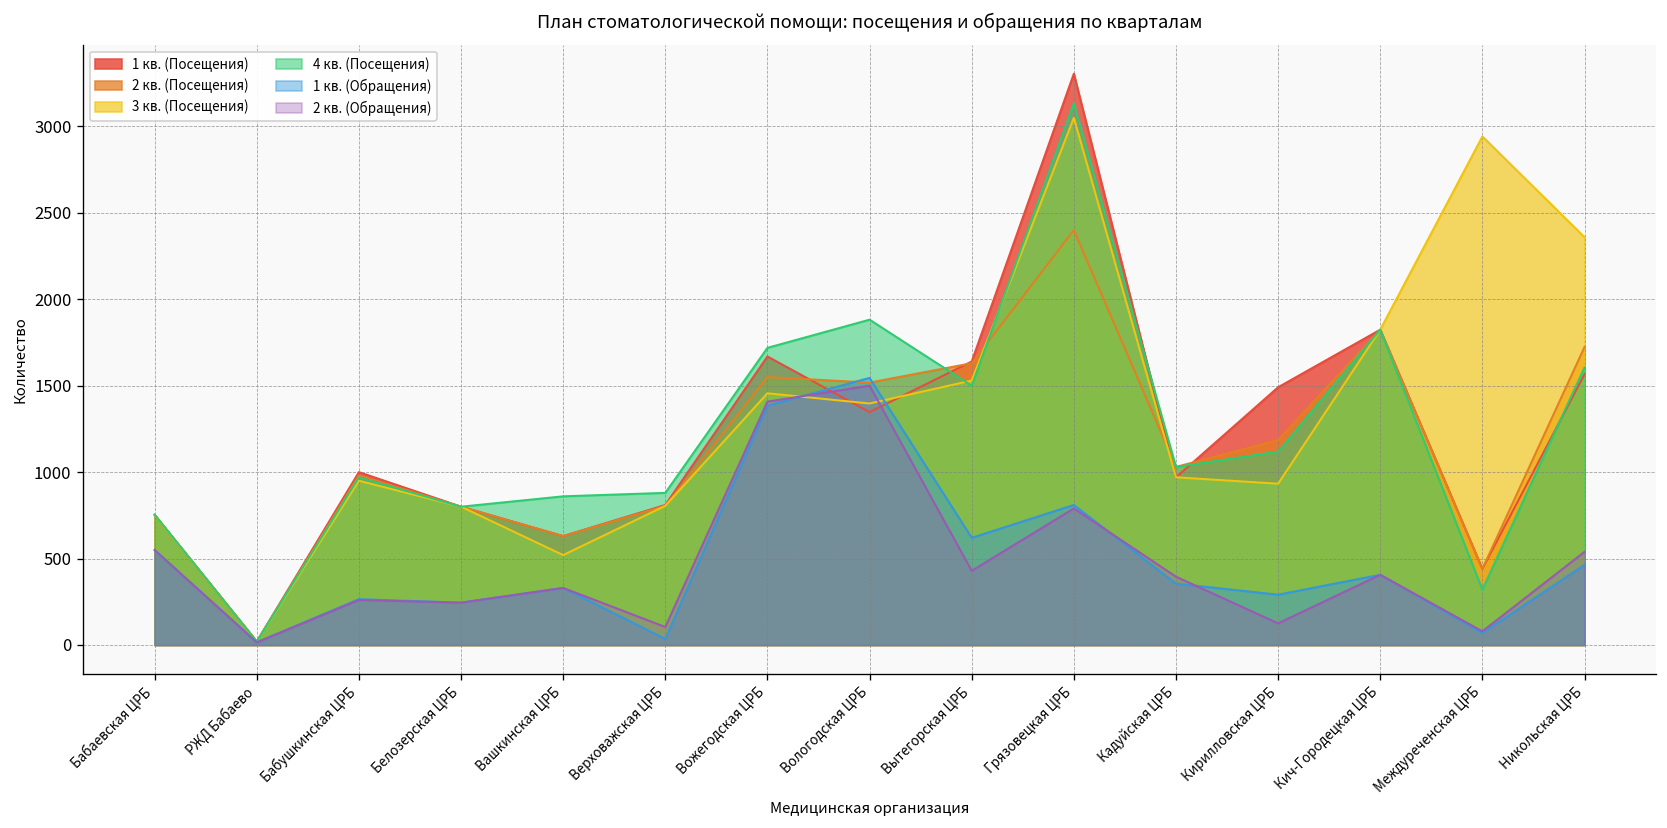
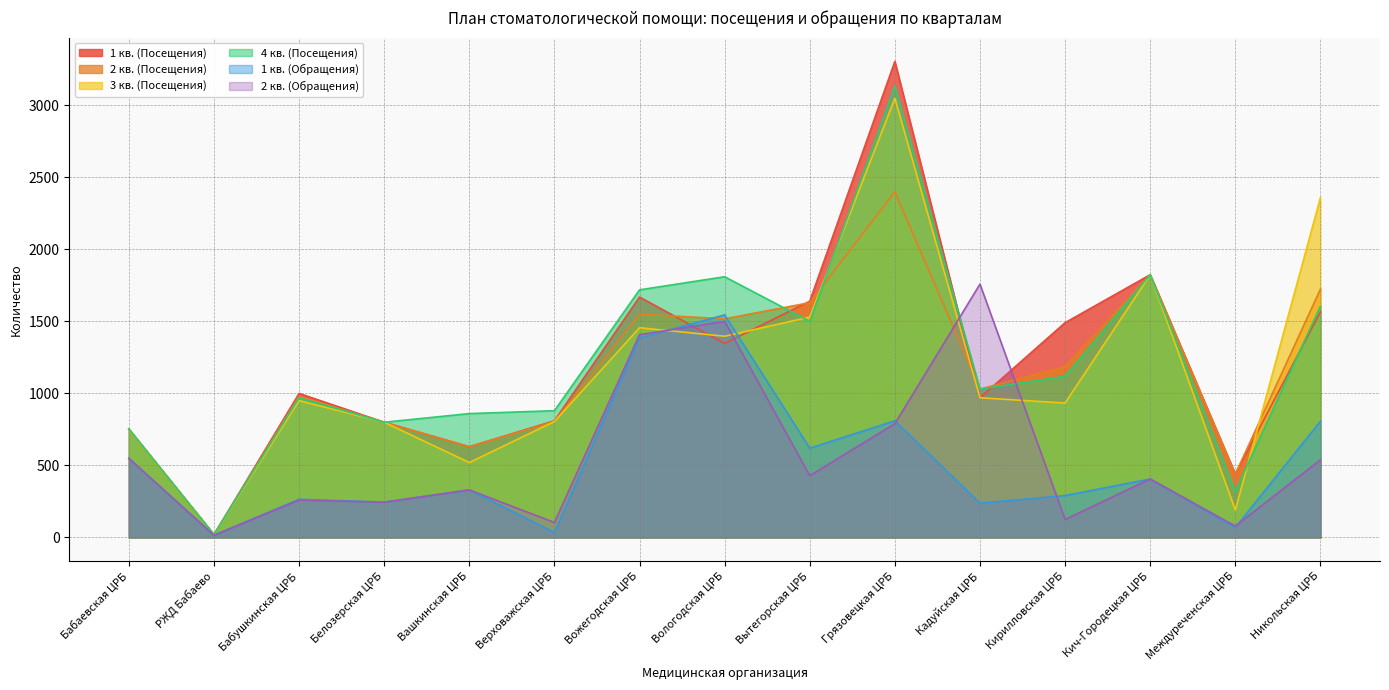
  {
    "3 кв. (Посещения)": {
      "Бабушкинская ЦРБ": 950,
      "Вашкинская ЦРБ": 520,
      "Вожегодская ЦРБ": 1460,
      "Вологодская ЦРБ": 1400,
      "Вытегорская ЦРБ": 1530,
      "Грязовецкая ЦРБ": 3050,
      "Кирилловская ЦРБ": 930,
-     "Междуреченская ЦРБ": 2940,
+     "Междуреченская ЦРБ": 190,
      "Никольская ЦРБ": 2360
    },
    "4 кв. (Посещения)": {
      "Вашкинская ЦРБ": 860,
      "Верховажская ЦРБ": 880,
      "Вожегодская ЦРБ": 1720,
-     "Вологодская ЦРБ": 1880,
+     "Вологодская ЦРБ": 1810,
      "Вытегорская ЦРБ": 1500,
      "Грязовецкая ЦРБ": 3140,
      "Кирилловская ЦРБ": 1120,
      "Междуреченская ЦРБ": 320,
      "Никольская ЦРБ": 1610
    },
    "1 кв. (Обращения)": {
      "Верховажская ЦРБ": 40,
      "Вожегодская ЦРБ": 1390,
      "Вологодская ЦРБ": 1550,
      "Вытегорская ЦРБ": 620,
      "Грязовецкая ЦРБ": 810,
-     "Кадуйская ЦРБ": 360,
+     "Кадуйская ЦРБ": 240,
      "Кирилловская ЦРБ": 290,
-     "Никольская ЦРБ": 460
+     "Никольская ЦРБ": 810
    },
    "2 кв. (Обращения)": {
      "Верховажская ЦРБ": 100,
      "Вожегодская ЦРБ": 1410,
      "Вологодская ЦРБ": 1500,
      "Вытегорская ЦРБ": 430,
      "Грязовецкая ЦРБ": 790,
-     "Кадуйская ЦРБ": 400,
+     "Кадуйская ЦРБ": 1760,
      "Кирилловская ЦРБ": 130,
      "Никольская ЦРБ": 540
    }
  }
